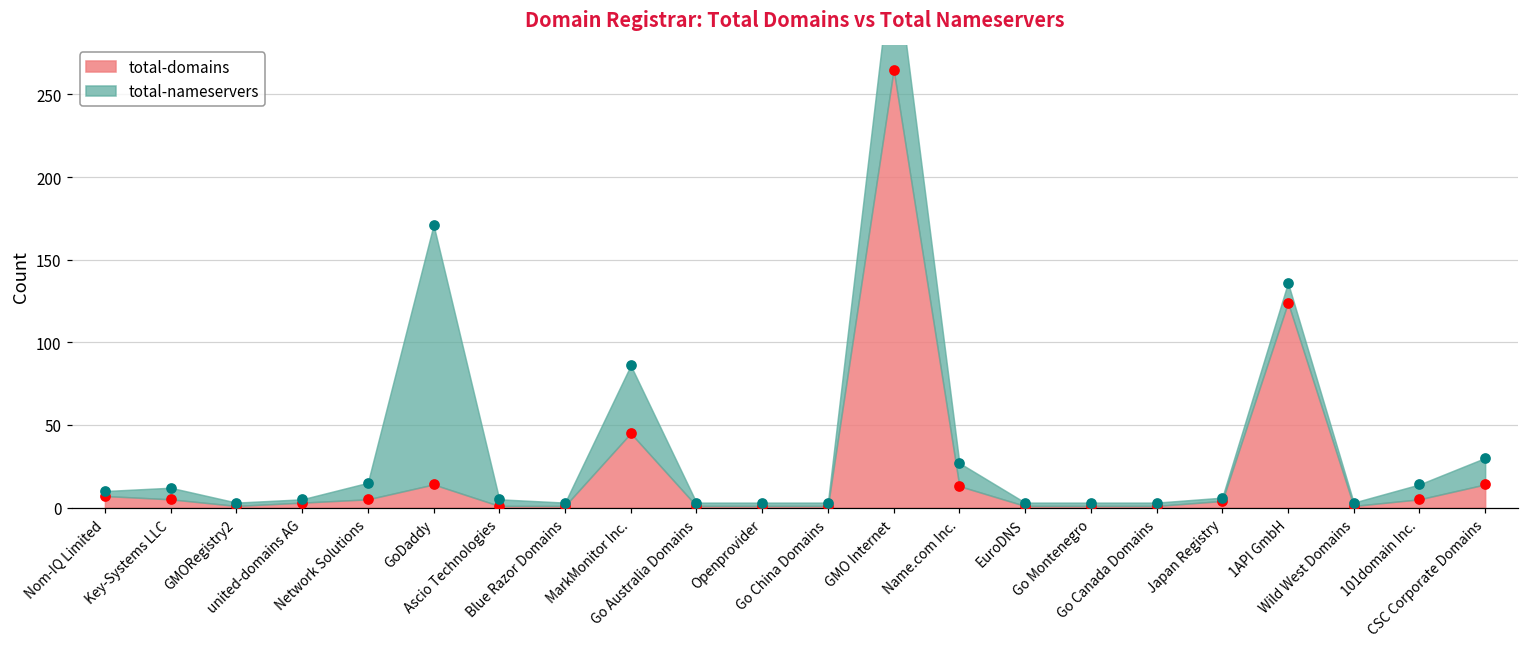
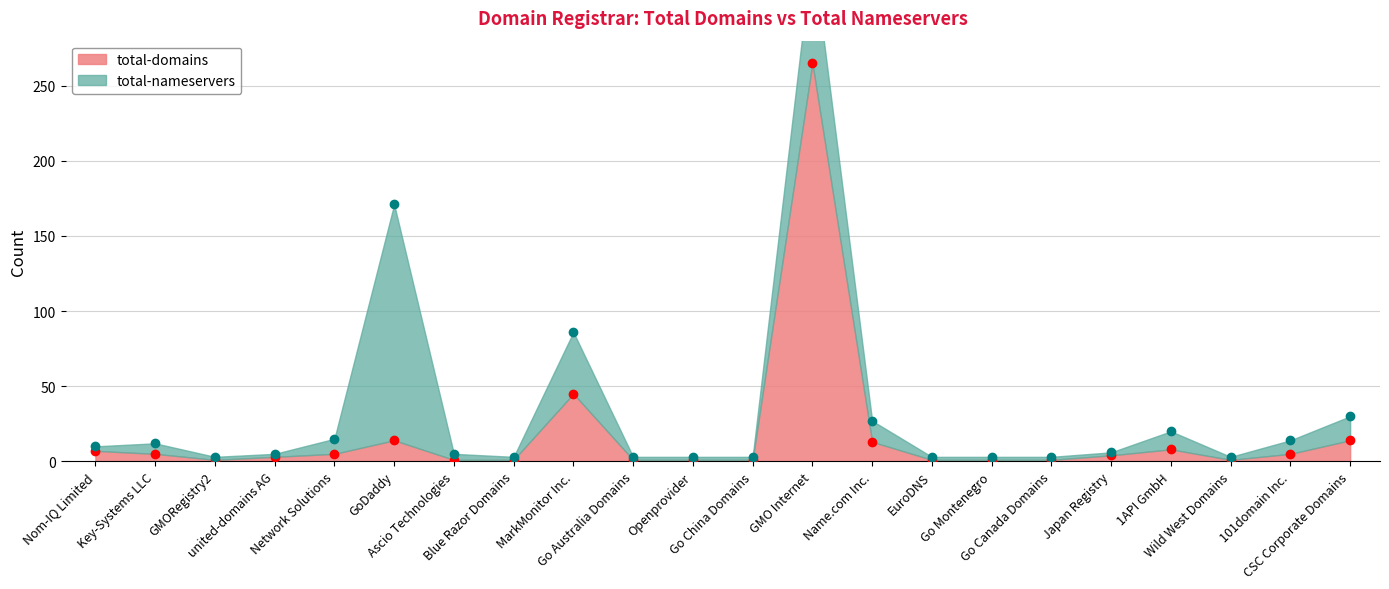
  {
    "total-domains": {
      "Nom-IQ Limited": 7,
      "Key-Systems LLC": 5,
      "GMORegistry2": 1,
      "united-domains AG": 3,
      "Network Solutions": 5,
      "GoDaddy": 14,
      "Ascio Technologies": 1,
      "Blue Razor Domains": 1,
      "MarkMonitor Inc.": 45,
      "Go Australia Domains": 1,
      "Openprovider": 1,
      "Go China Domains": 1,
      "GMO Internet": 265,
      "Name.com Inc.": 13,
      "EuroDNS": 1,
      "Go Montenegro": 1,
      "Go Canada Domains": 1,
      "Japan Registry": 4,
-     "1API GmbH": 124,
+     "1API GmbH": 8,
      "Wild West Domains": 1,
      "101domain Inc.": 5,
      "CSC Corporate Domains": 14
    },
    "total-nameservers": {
      "Nom-IQ Limited": 3,
      "Key-Systems LLC": 7,
      "GMORegistry2": 2,
      "united-domains AG": 2,
      "Network Solutions": 10,
      "GoDaddy": 157,
      "Ascio Technologies": 4,
      "Blue Razor Domains": 2,
      "MarkMonitor Inc.": 41,
      "Go Australia Domains": 2,
      "Openprovider": 2,
      "Go China Domains": 2,
      "Name.com Inc.": 14,
      "EuroDNS": 2,
      "Go Montenegro": 2,
      "Go Canada Domains": 2,
      "Japan Registry": 2,
      "1API GmbH": 12,
      "Wild West Domains": 2,
      "101domain Inc.": 9,
      "CSC Corporate Domains": 16
    }
  }
